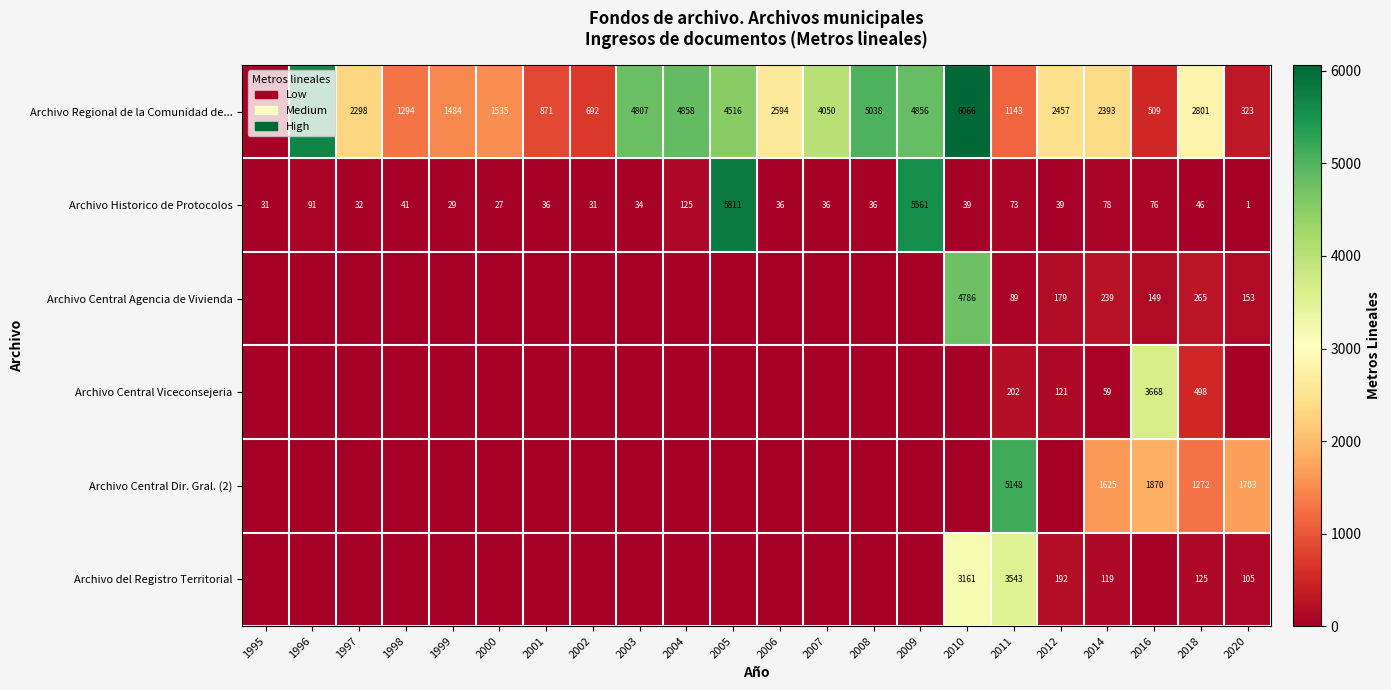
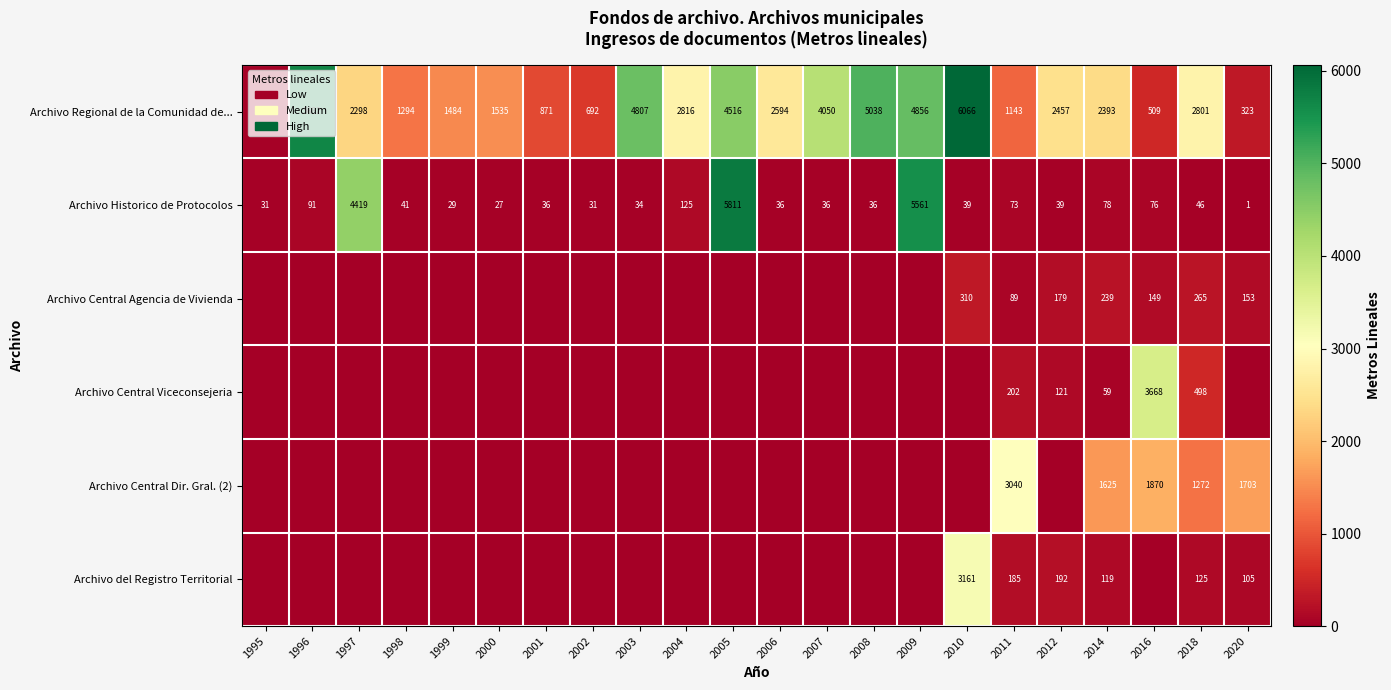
  {
    "Archivo Regional de la Comunidad de...": {
      "1997": 2298,
      "1998": 1294,
      "1999": 1484,
      "2000": 1535,
      "2001": 871,
      "2002": 692,
      "2003": 4807,
-     "2004": 4858,
+     "2004": 2816,
      "2005": 4516,
      "2006": 2594,
      "2007": 4050,
      "2008": 5038,
      "2009": 4856,
      "2010": 6066,
      "2011": 1143,
      "2012": 2457,
      "2014": 2393,
      "2016": 509,
      "2018": 2801,
      "2020": 323
    },
    "Archivo Historico de Protocolos": {
      "1995": 31,
      "1996": 91,
-     "1997": 32,
+     "1997": 4419,
      "1998": 41,
      "1999": 29,
      "2000": 27,
      "2001": 36,
      "2002": 31,
      "2003": 34,
      "2004": 125,
      "2005": 5811,
      "2006": 36,
      "2007": 36,
      "2008": 36,
      "2009": 5561,
      "2010": 39,
      "2011": 73,
      "2012": 39,
      "2014": 78,
      "2016": 76,
      "2018": 46,
      "2020": 1
    },
    "Archivo Central Agencia de Vivienda": {
-     "2010": 4786,
+     "2010": 310,
      "2011": 89,
      "2012": 179,
      "2014": 239,
      "2016": 149,
      "2018": 265,
      "2020": 153
    },
    "Archivo Central Viceconsejeria": {
      "2011": 202,
      "2012": 121,
      "2014": 59,
      "2016": 3668,
      "2018": 498
    },
    "Archivo Central Dir. Gral. (2)": {
-     "2011": 5148,
+     "2011": 3040,
      "2014": 1625,
      "2016": 1870,
      "2018": 1272,
      "2020": 1703
    },
    "Archivo del Registro Territorial": {
      "2010": 3161,
-     "2011": 3543,
+     "2011": 185,
      "2012": 192,
      "2014": 119,
      "2018": 125,
      "2020": 105
    }
  }
